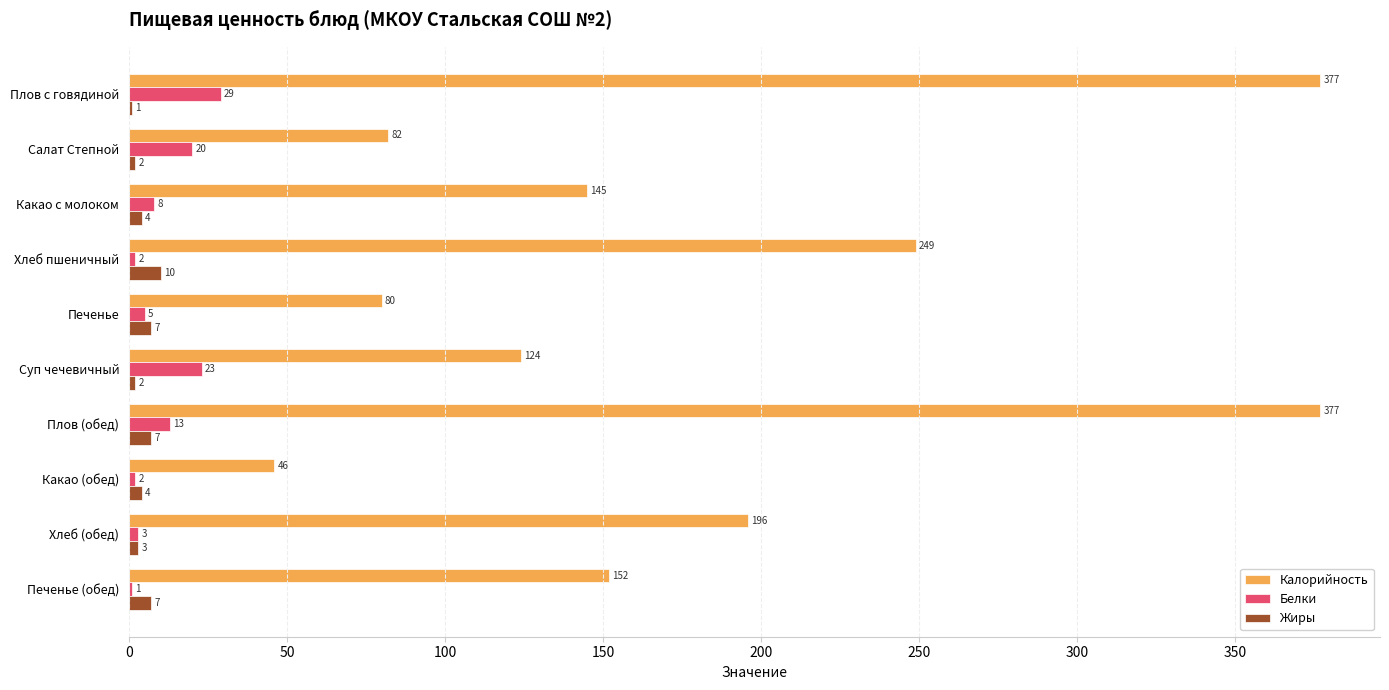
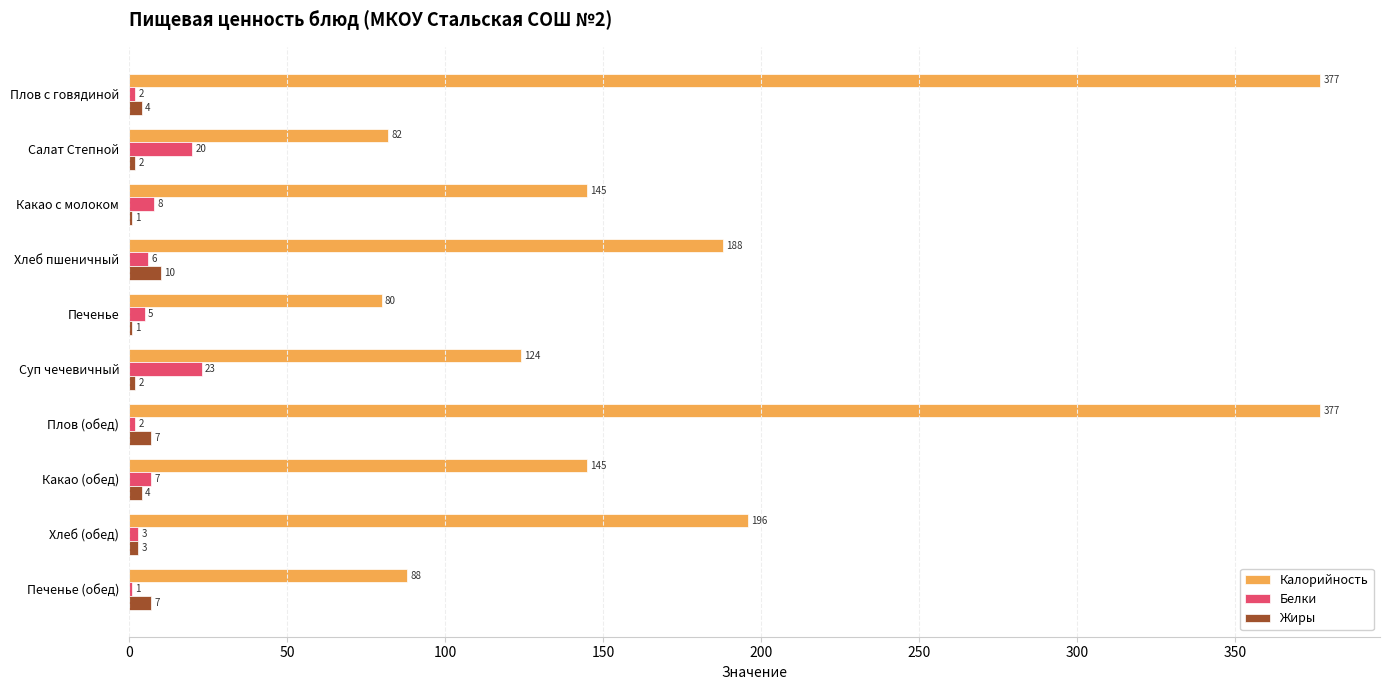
  {
    "Калорийность": {
      "Плов с говядиной": 377,
      "Салат Степной": 82,
      "Какао с молоком": 145,
-     "Хлеб пшеничный": 249,
+     "Хлеб пшеничный": 188,
      "Печенье": 80,
      "Суп чечевичный": 124,
      "Плов (обед)": 377,
-     "Какао (обед)": 46,
+     "Какао (обед)": 145,
      "Хлеб (обед)": 196,
-     "Печенье (обед)": 152
+     "Печенье (обед)": 88
    },
    "Белки": {
-     "Плов с говядиной": 29,
+     "Плов с говядиной": 2,
      "Салат Степной": 20,
      "Какао с молоком": 8,
-     "Хлеб пшеничный": 2,
+     "Хлеб пшеничный": 6,
      "Печенье": 5,
      "Суп чечевичный": 23,
-     "Плов (обед)": 13,
-     "Какао (обед)": 2,
+     "Плов (обед)": 2,
+     "Какао (обед)": 7,
      "Хлеб (обед)": 3,
      "Печенье (обед)": 1
    },
    "Жиры": {
-     "Плов с говядиной": 1,
+     "Плов с говядиной": 4,
      "Салат Степной": 2,
-     "Какао с молоком": 4,
+     "Какао с молоком": 1,
      "Хлеб пшеничный": 10,
-     "Печенье": 7,
+     "Печенье": 1,
      "Суп чечевичный": 2,
      "Плов (обед)": 7,
      "Какао (обед)": 4,
      "Хлеб (обед)": 3,
      "Печенье (обед)": 7
    }
  }
